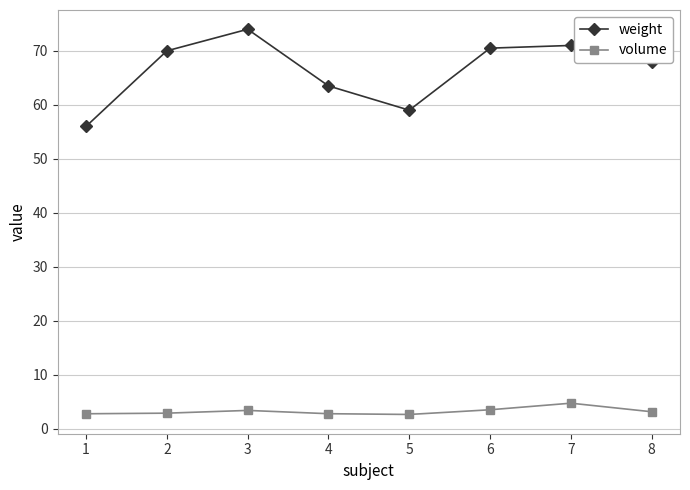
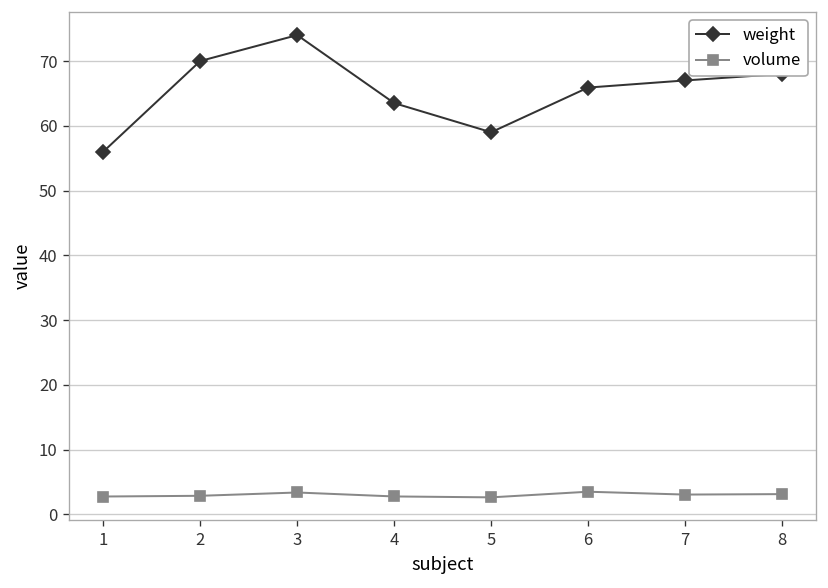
  {
    "weight": {
      "1": 56,
      "2": 70,
      "3": 74,
      "4": 64,
      "5": 59,
-     "6": 71,
-     "7": 71
+     "6": 66,
+     "7": 67
    },
    "volume": {
      "1": 3,
      "2": 3,
      "3": 3,
      "4": 3,
      "5": 3,
      "6": 3,
-     "7": 5,
+     "7": 3,
      "8": 3
    }
  }
